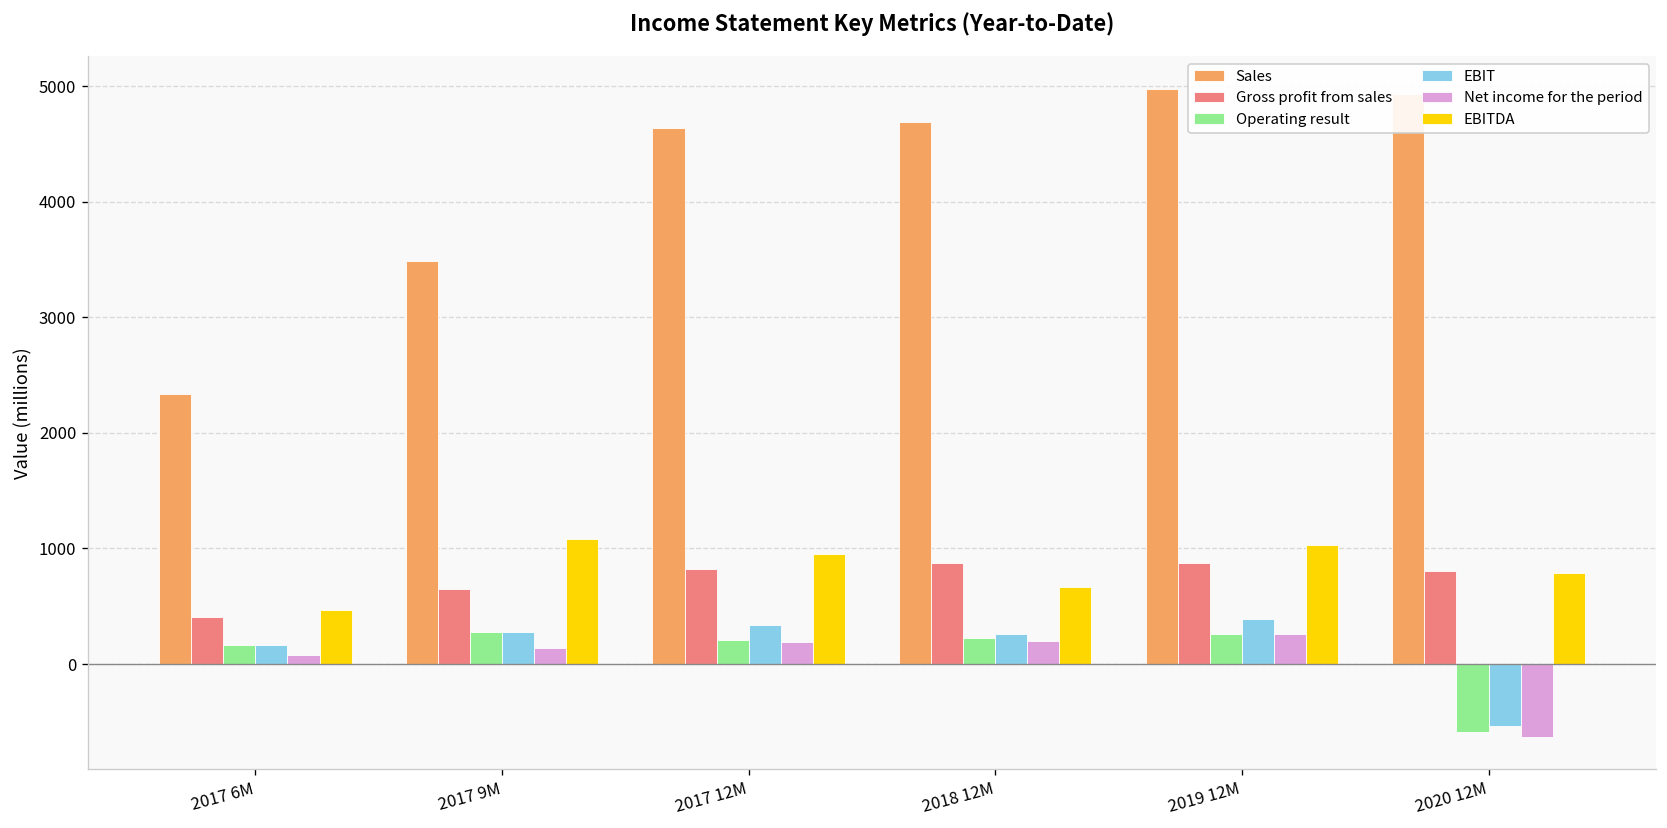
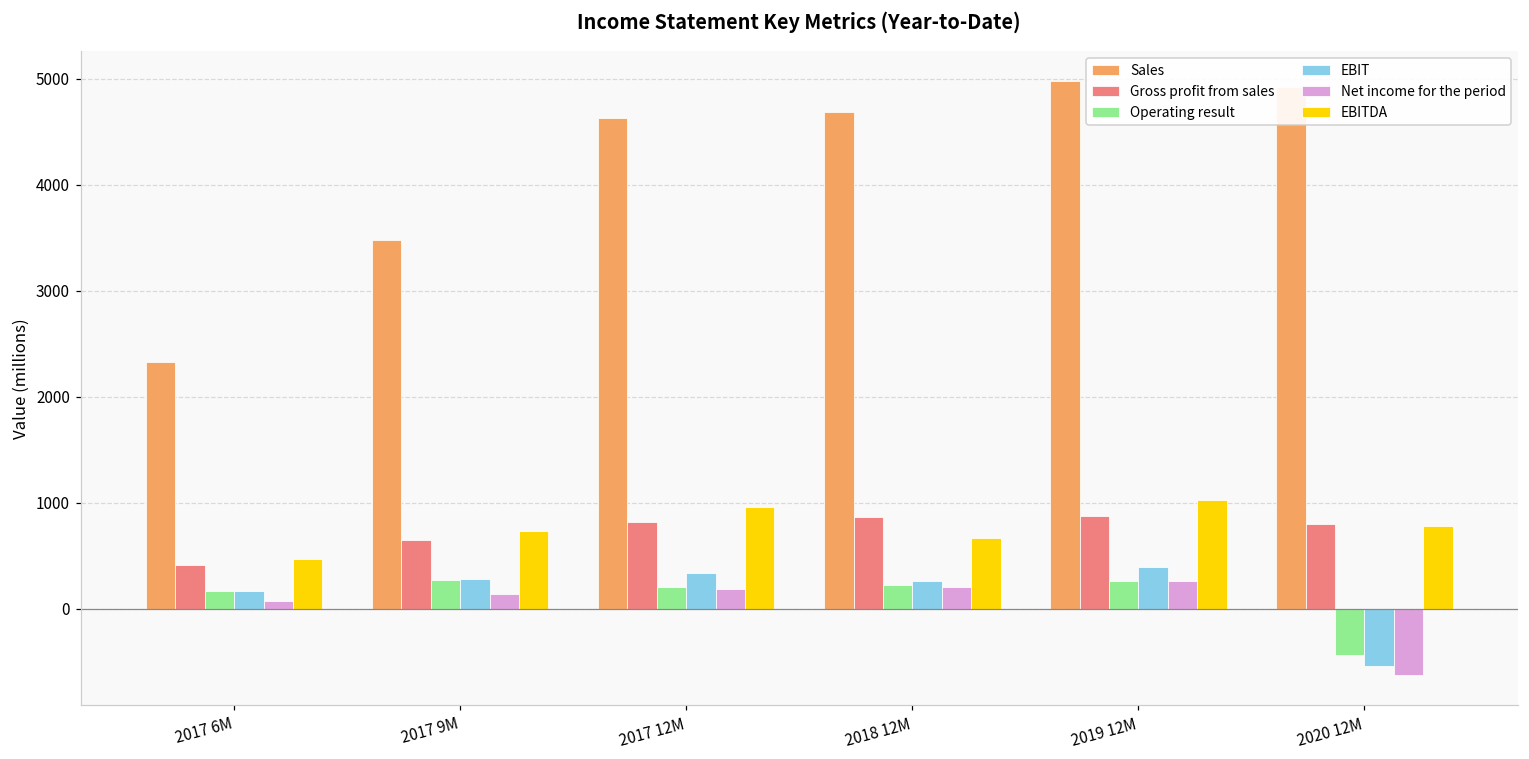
  {
    "Operating result": {
      "2017 6M": 200,
      "2017 9M": 300,
      "2017 12M": 200,
      "2018 12M": 200,
      "2019 12M": 300,
-     "2020 12M": -600
+     "2020 12M": -400
    },
    "EBIT": {
      "2017 6M": 200,
      "2017 9M": 300,
      "2017 12M": 300,
      "2018 12M": 300,
      "2019 12M": 400,
      "2020 12M": -500
    },
    "Net income for the period": {
      "2017 6M": 100,
      "2017 9M": 100,
      "2017 12M": 200,
      "2018 12M": 200,
      "2019 12M": 300,
      "2020 12M": -600
    },
    "EBITDA": {
      "2017 6M": 500,
-     "2017 9M": 1100,
+     "2017 9M": 700,
      "2017 12M": 1000,
      "2018 12M": 700,
      "2019 12M": 1000,
      "2020 12M": 800
    }
  }
